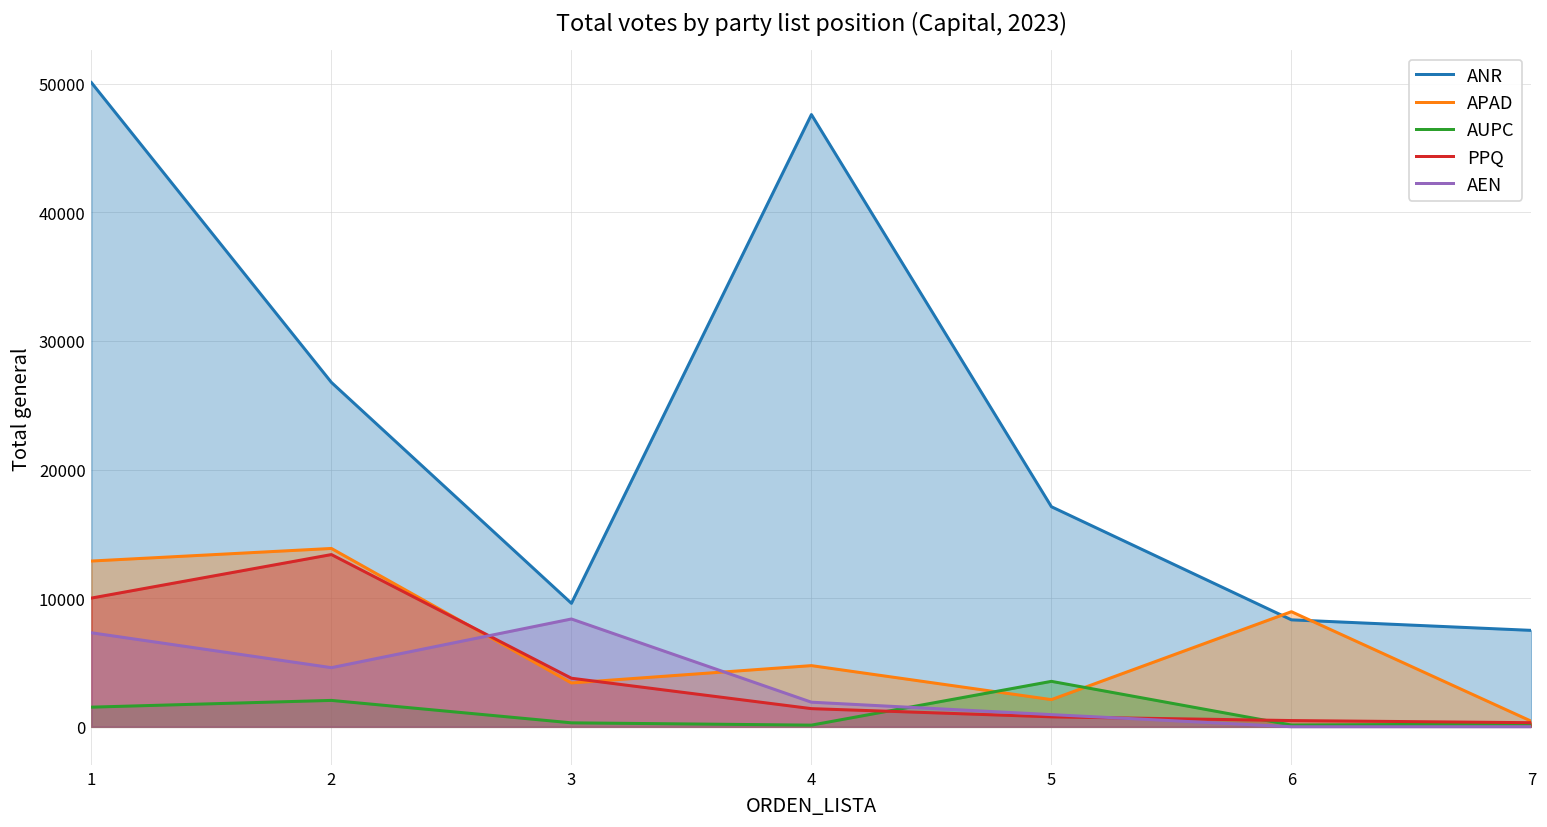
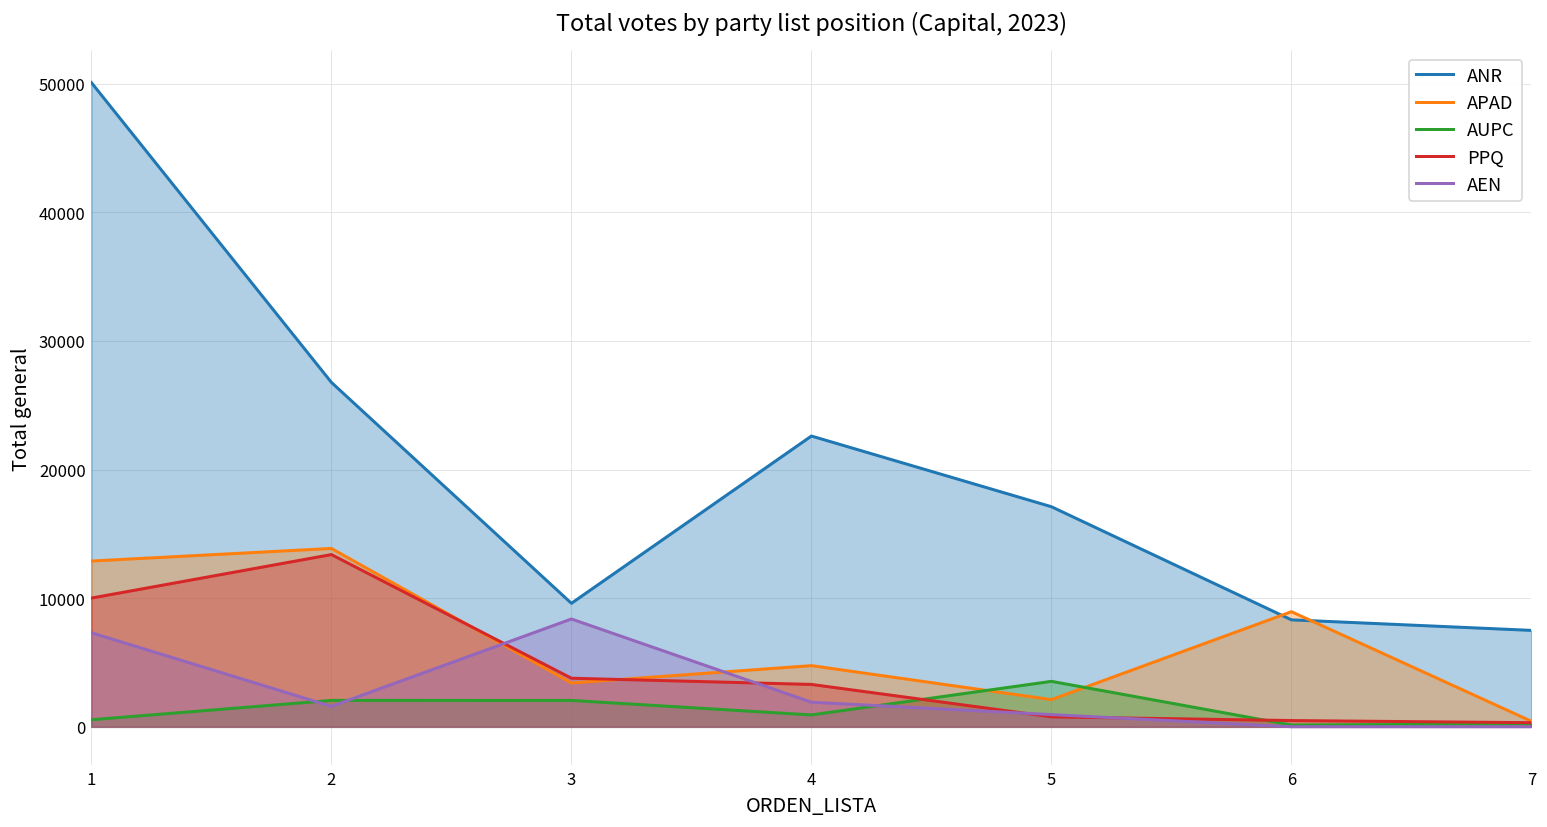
  {
    "ANR": {
      "1": 50100,
      "2": 26800,
      "3": 9600,
-     "4": 47600,
+     "4": 22600,
      "5": 17100,
      "6": 8300,
      "7": 7500
    },
    "APAD": {
      "1": 12900,
      "2": 13900,
      "3": 3400,
      "4": 4800,
      "5": 2100,
      "6": 8900
    },
    "AUPC": {
-     "1": 1500,
+     "1": 500,
      "2": 2000,
-     "3": 300,
-     "4": 100,
+     "3": 2000,
+     "4": 900,
      "5": 3500
    },
    "PPQ": {
      "1": 10000,
      "2": 13400,
      "3": 3800,
-     "4": 1400,
+     "4": 3300,
      "6": 500
    },
    "AEN": {
      "1": 7300,
-     "2": 4600,
+     "2": 1600,
      "3": 8400,
      "4": 1900
    }
  }
